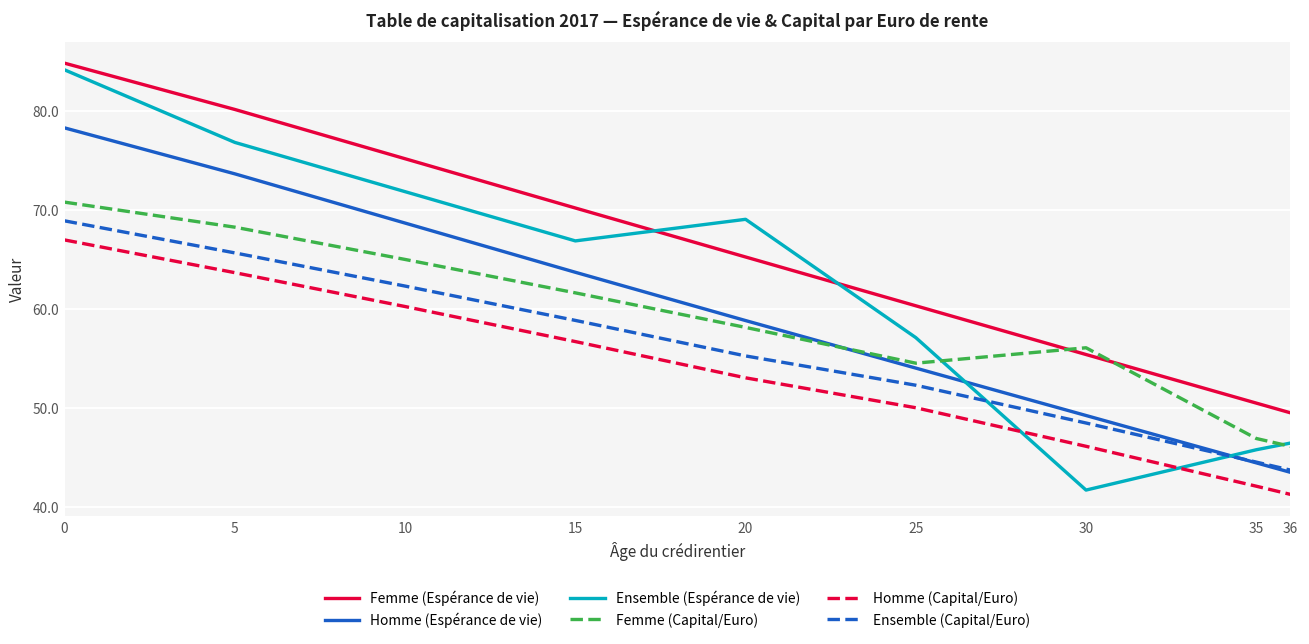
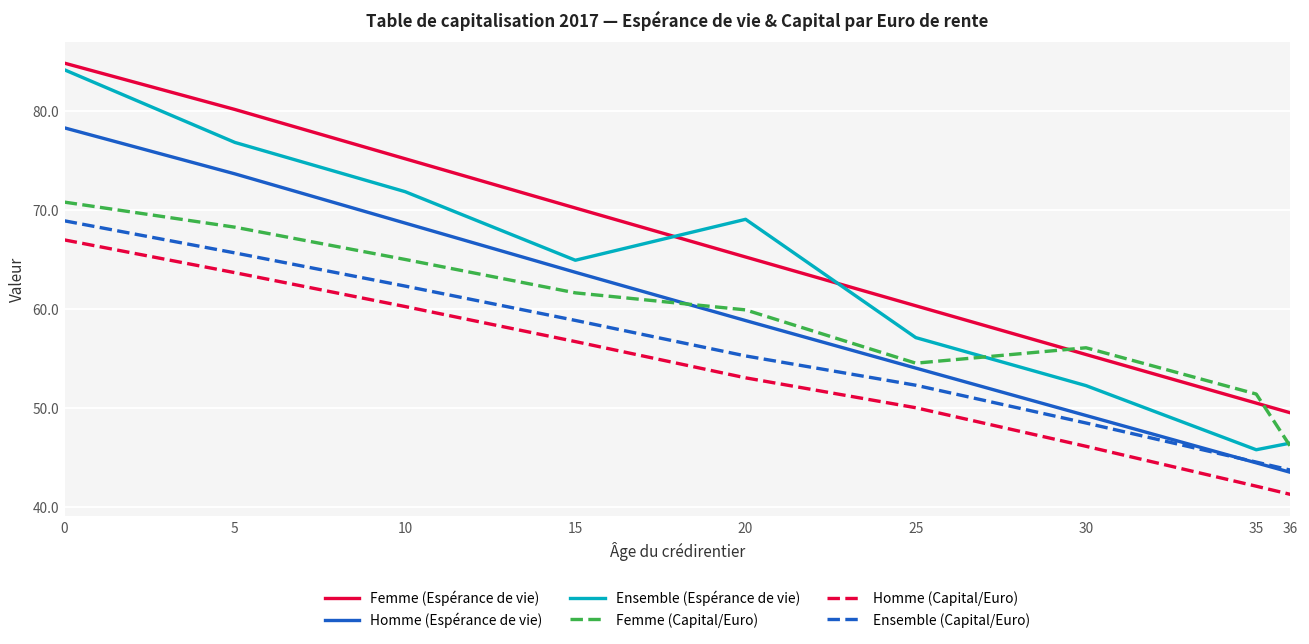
  {
    "Ensemble (Espérance de vie)": {
      "0": 84,
      "5": 77,
      "10": 72,
-     "15": 67,
+     "15": 65,
      "20": 69,
      "25": 57,
-     "30": 42,
+     "30": 52,
      "35": 46,
      "36": 46
    },
    "Femme (Capital/Euro)": {
      "0": 71,
      "5": 68,
      "10": 65,
      "15": 62,
-     "20": 58,
+     "20": 60,
      "25": 55,
      "30": 56,
-     "35": 47,
+     "35": 51,
      "36": 46
    }
  }
